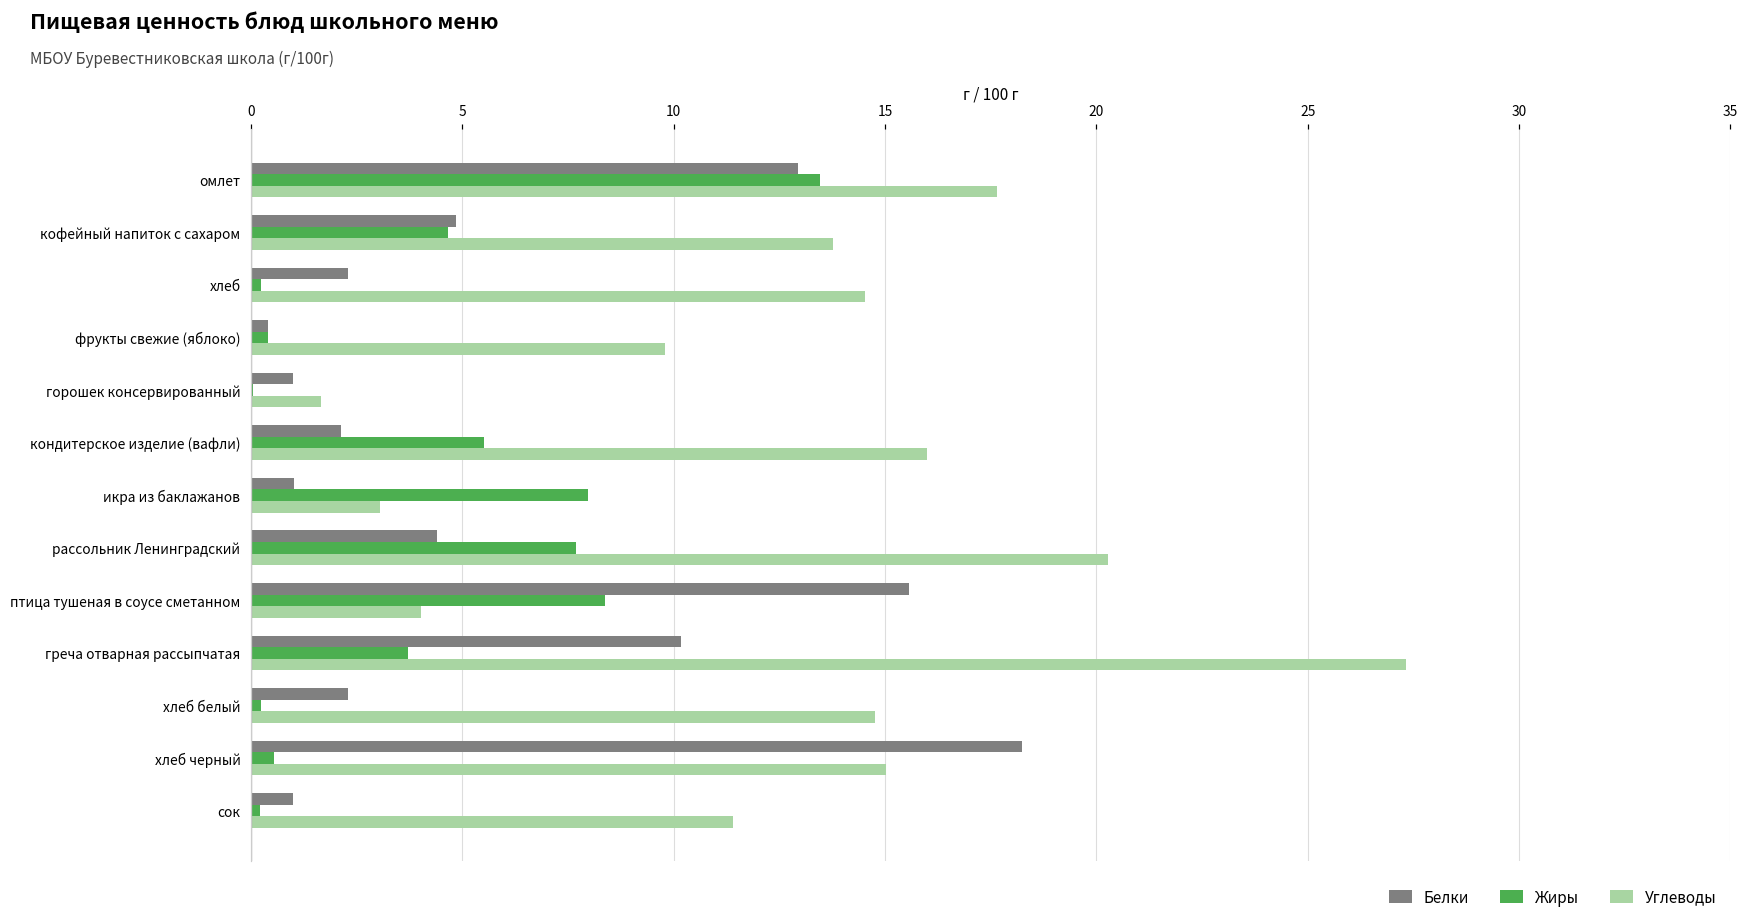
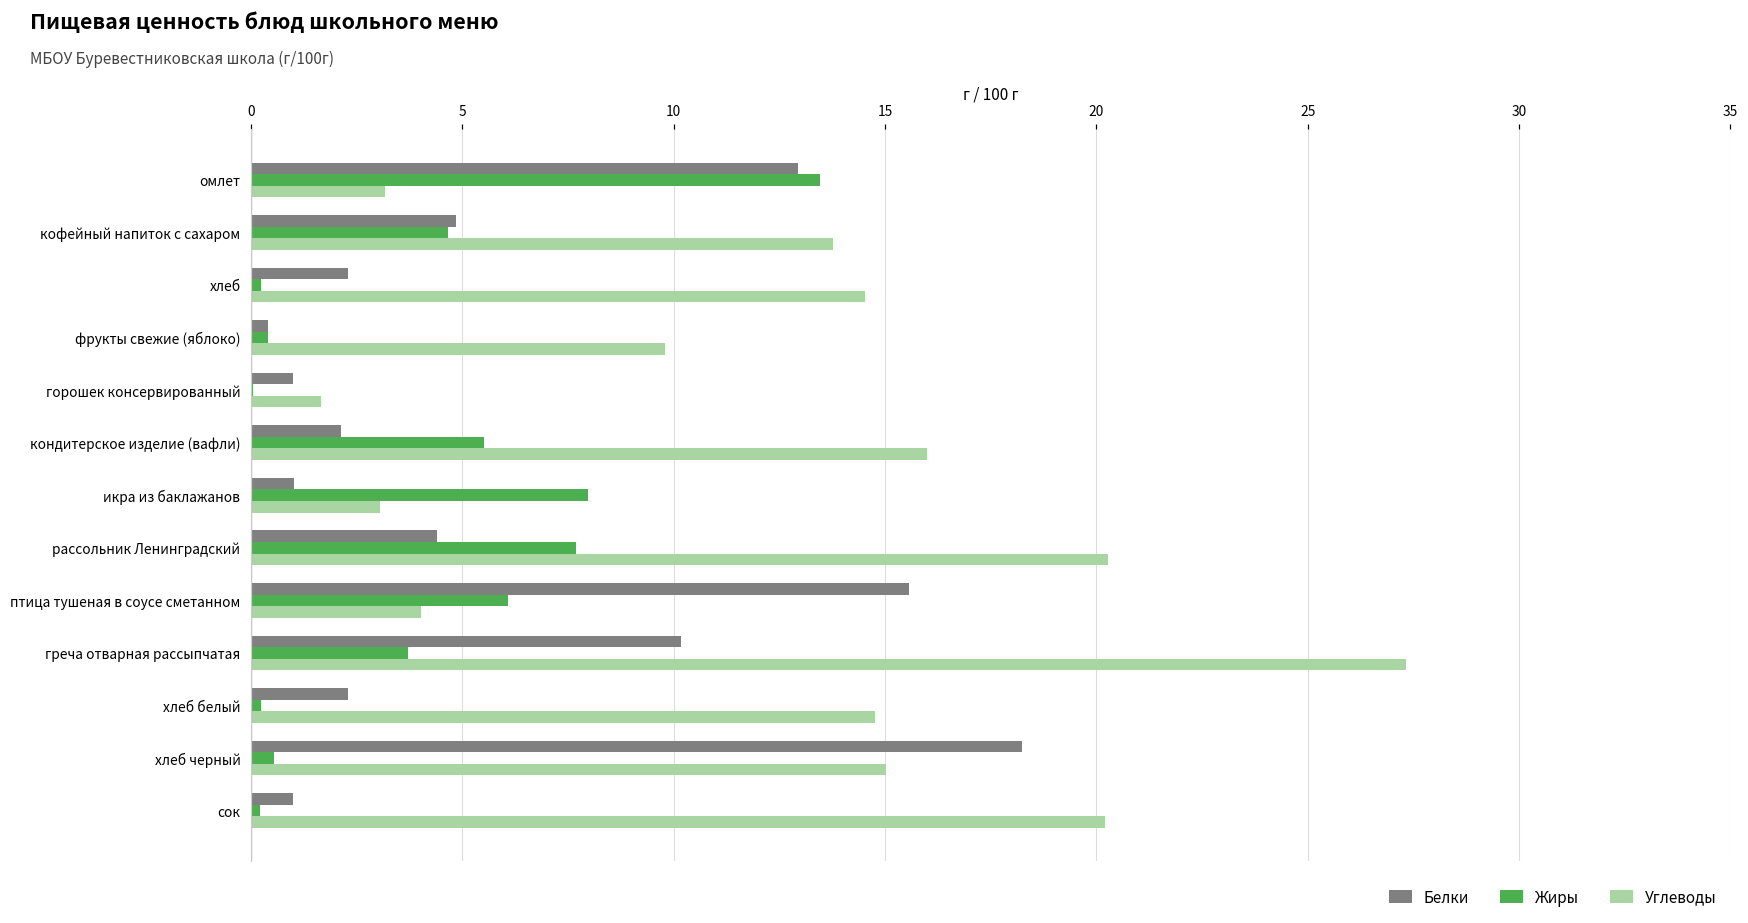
  {
    "Белки": {
      "омлет": 12.9,
      "кофейный напиток с сахаром": 4.9,
      "хлеб": 2.3,
      "фрукты свежие (яблоко)": 0.4,
      "горошек консервированный": 1.0,
      "кондитерское изделие (вафли)": 2.1,
      "икра из баклажанов": 1.0,
      "рассольник Ленинградский": 4.4,
      "птица тушеная в соусе сметанном": 15.6,
      "греча отварная рассыпчатая": 10.2,
      "хлеб белый": 2.3,
      "хлеб черный": 18.2,
      "сок": 1.0
    },
    "Жиры": {
      "омлет": 13.5,
      "кофейный напиток с сахаром": 4.7,
      "хлеб": 0.2,
      "фрукты свежие (яблоко)": 0.4,
      "кондитерское изделие (вафли)": 5.5,
      "икра из баклажанов": 8.0,
      "рассольник Ленинградский": 7.7,
-     "птица тушеная в соусе сметанном": 8.4,
+     "птица тушеная в соусе сметанном": 6.1,
      "греча отварная рассыпчатая": 3.7,
      "хлеб белый": 0.2,
      "хлеб черный": 0.5,
      "сок": 0.2
    },
    "Углеводы": {
-     "омлет": 17.6,
+     "омлет": 3.2,
      "кофейный напиток с сахаром": 13.8,
      "хлеб": 14.5,
      "фрукты свежие (яблоко)": 9.8,
      "горошек консервированный": 1.7,
      "кондитерское изделие (вафли)": 16.0,
      "икра из баклажанов": 3.1,
      "рассольник Ленинградский": 20.3,
      "птица тушеная в соусе сметанном": 4.0,
      "греча отварная рассыпчатая": 27.3,
      "хлеб белый": 14.8,
      "хлеб черный": 15.0,
-     "сок": 11.4
+     "сок": 20.2
    }
  }
